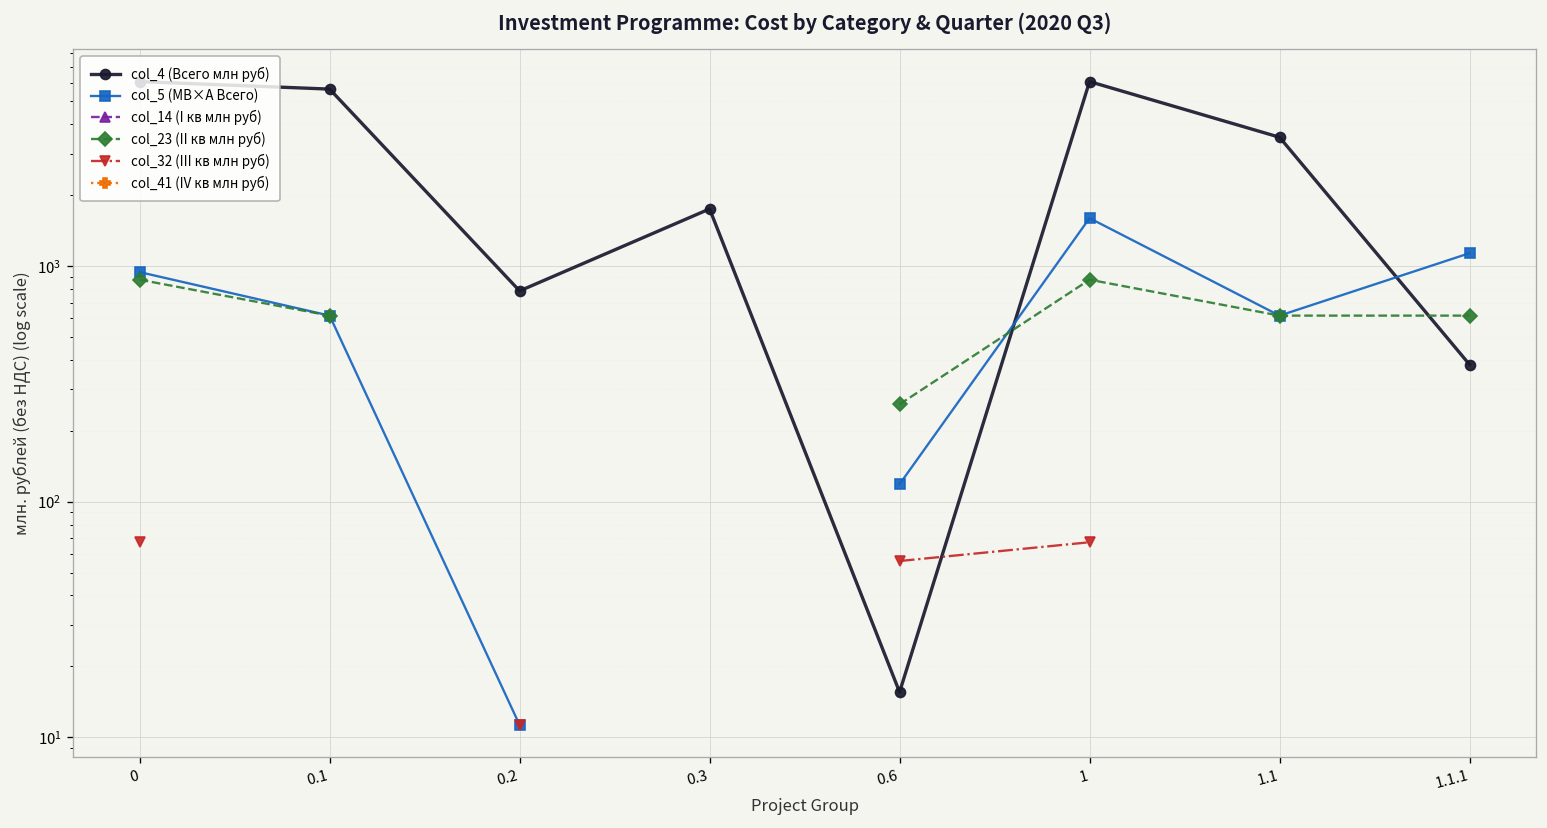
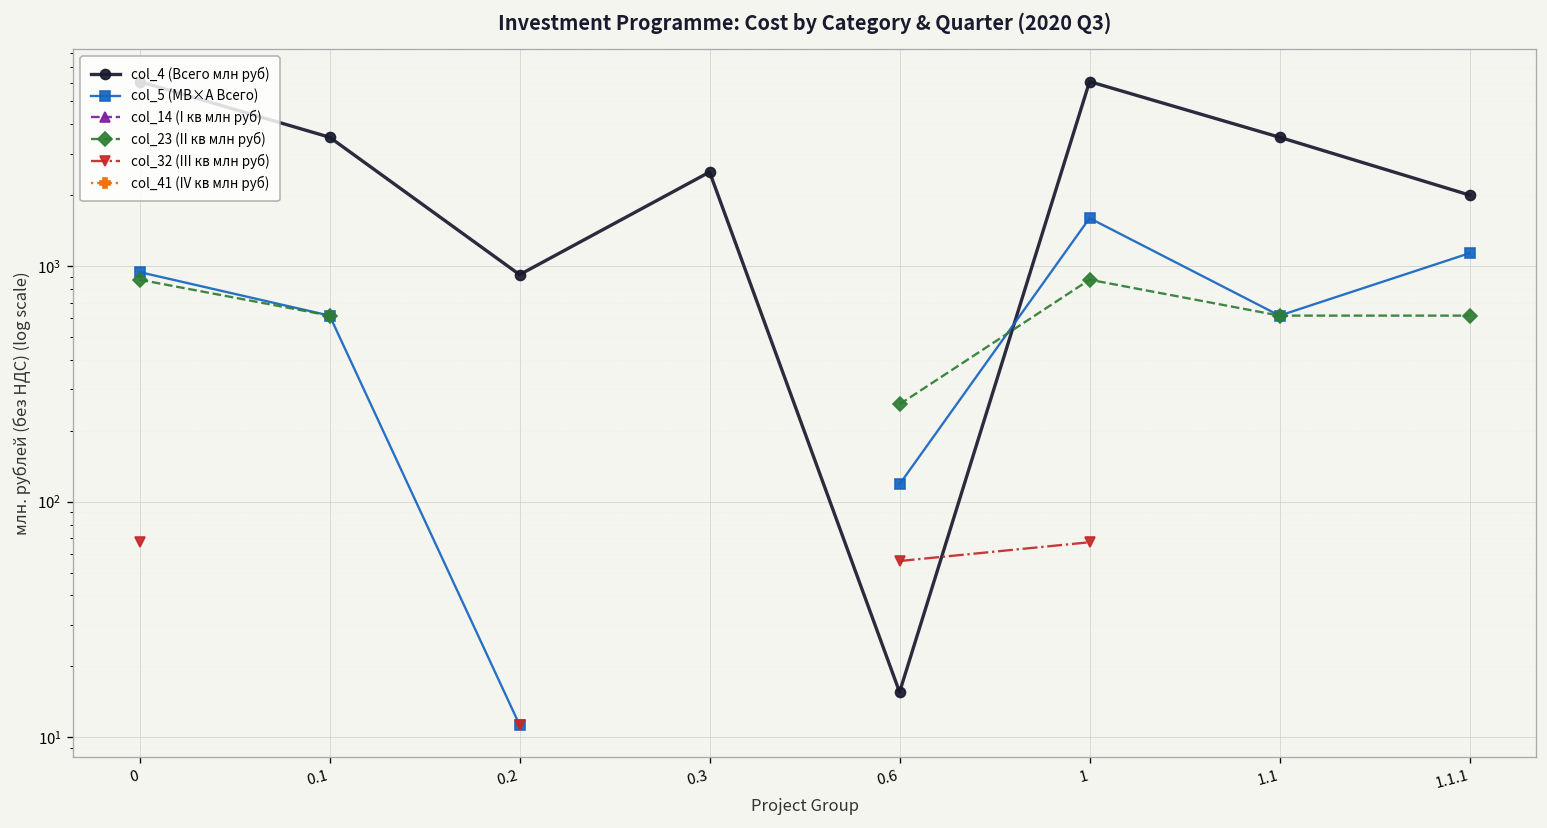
  {
    "col_4 (Всего млн руб)": {
-     "0.1": 5600,
-     "0.2": 780,
-     "0.3": 1700,
+     "0.1": 3500,
+     "0.2": 900,
+     "0.3": 2500,
      "0.6": 16,
      "1": 6100,
      "1.1": 3500,
-     "1.1.1": 380
+     "1.1.1": 2000
    },
    "col_5 (МВ×А Всего)": {
      "0": 900,
      "0.6": 120,
      "1": 1600,
      "1.1.1": 1100
    },
    "col_23 (II кв млн руб)": {
      "0": 900,
      "0.6": 260,
      "1": 900,
      "1.1.1": 620
    },
    "col_32 (III кв млн руб)": {
      "0": 67,
      "0.6": 56,
      "1": 67
    }
  }
